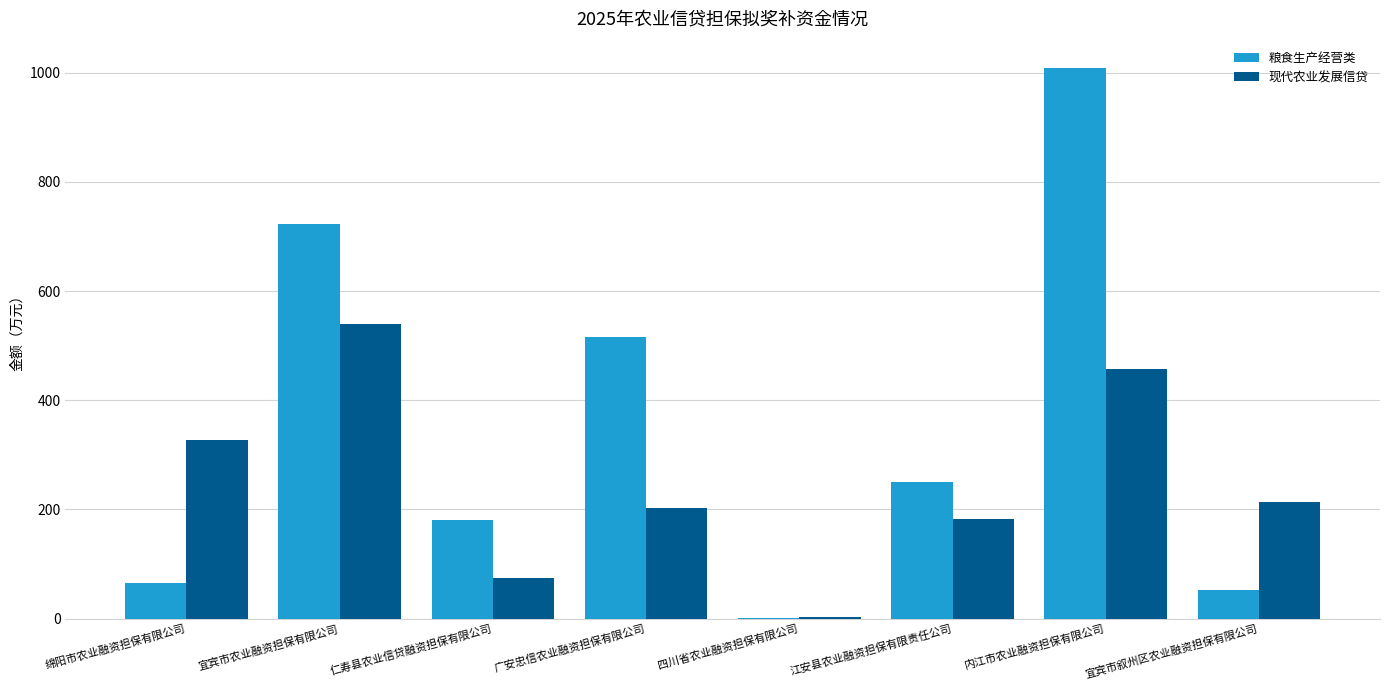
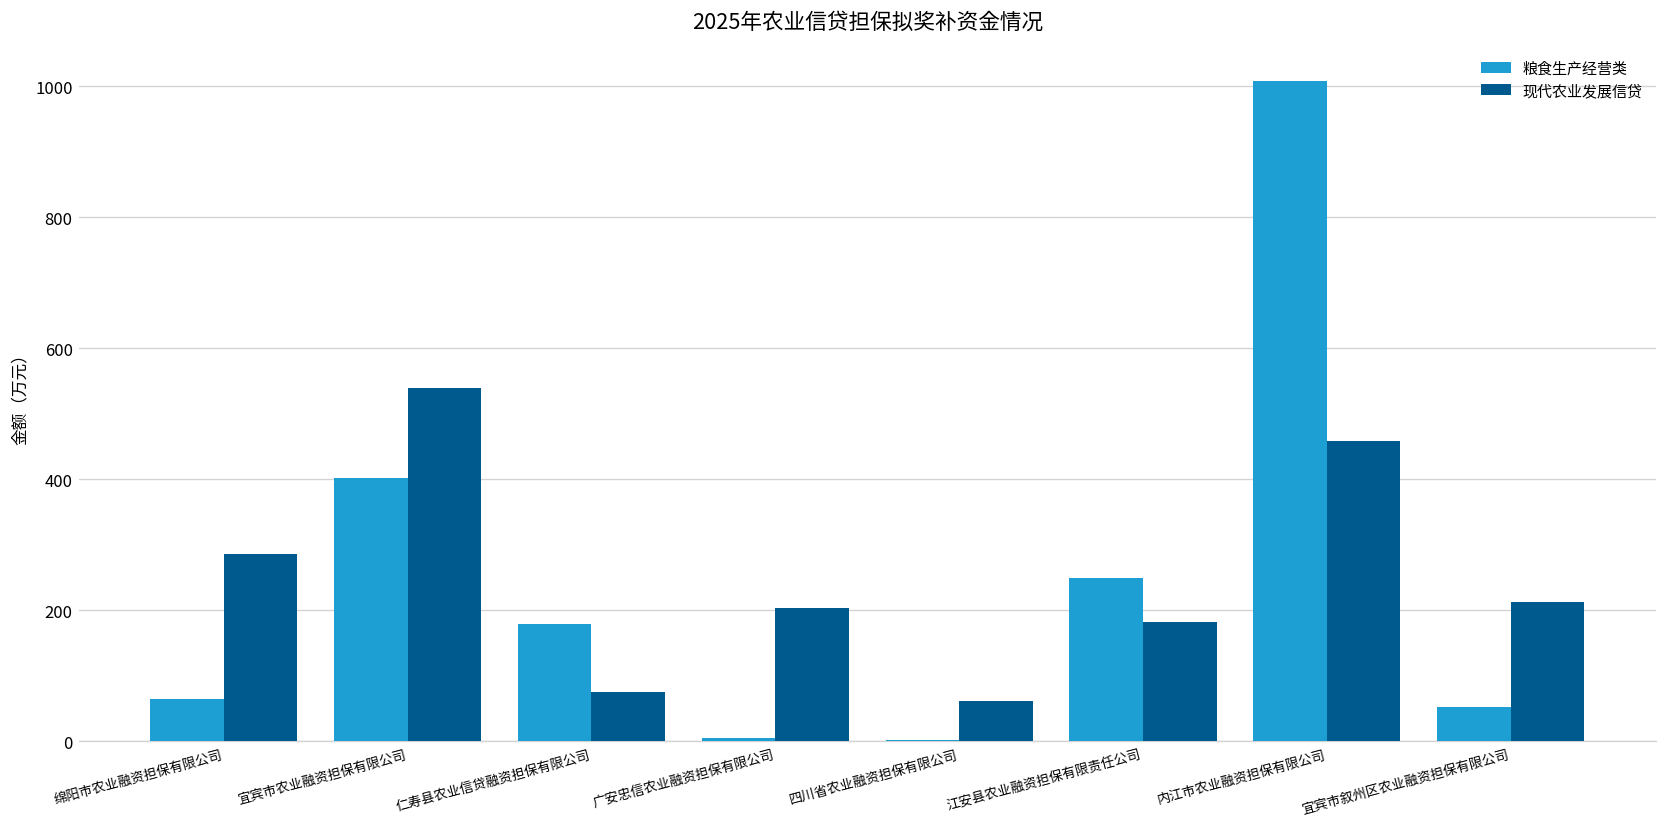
  {
    "粮食生产经营类": {
      "绵阳市农业融资担保有限公司": 70,
-     "宜宾市农业融资担保有限公司": 720,
+     "宜宾市农业融资担保有限公司": 400,
      "仁寿县农业信贷融资担保有限公司": 180,
-     "广安忠信农业融资担保有限公司": 520,
+     "广安忠信农业融资担保有限公司": 0,
      "江安县农业融资担保有限责任公司": 250,
      "内江市农业融资担保有限公司": 1010,
      "宜宾市叙州区农业融资担保有限公司": 50
    },
    "现代农业发展信贷": {
-     "绵阳市农业融资担保有限公司": 330,
+     "绵阳市农业融资担保有限公司": 290,
      "宜宾市农业融资担保有限公司": 540,
      "仁寿县农业信贷融资担保有限公司": 80,
      "广安忠信农业融资担保有限公司": 200,
-     "四川省农业融资担保有限公司": 0,
+     "四川省农业融资担保有限公司": 60,
      "江安县农业融资担保有限责任公司": 180,
      "内江市农业融资担保有限公司": 460,
      "宜宾市叙州区农业融资担保有限公司": 210
    }
  }
